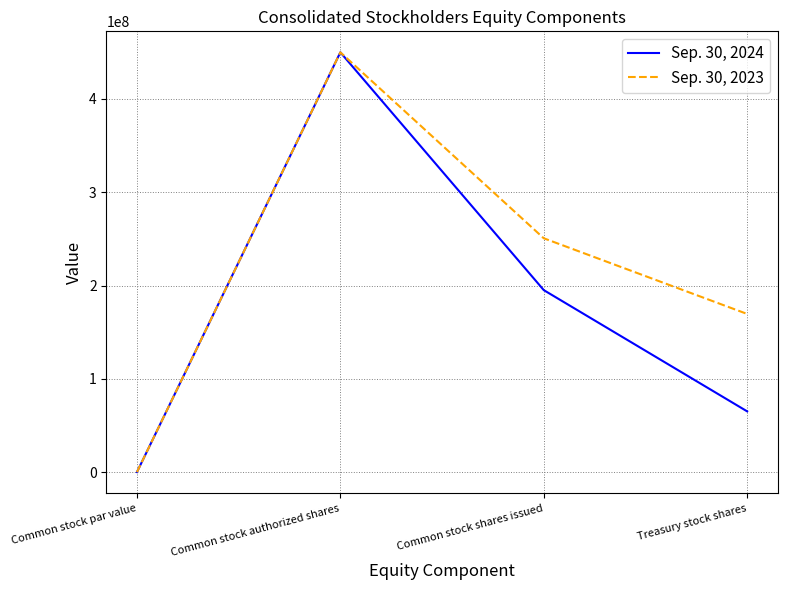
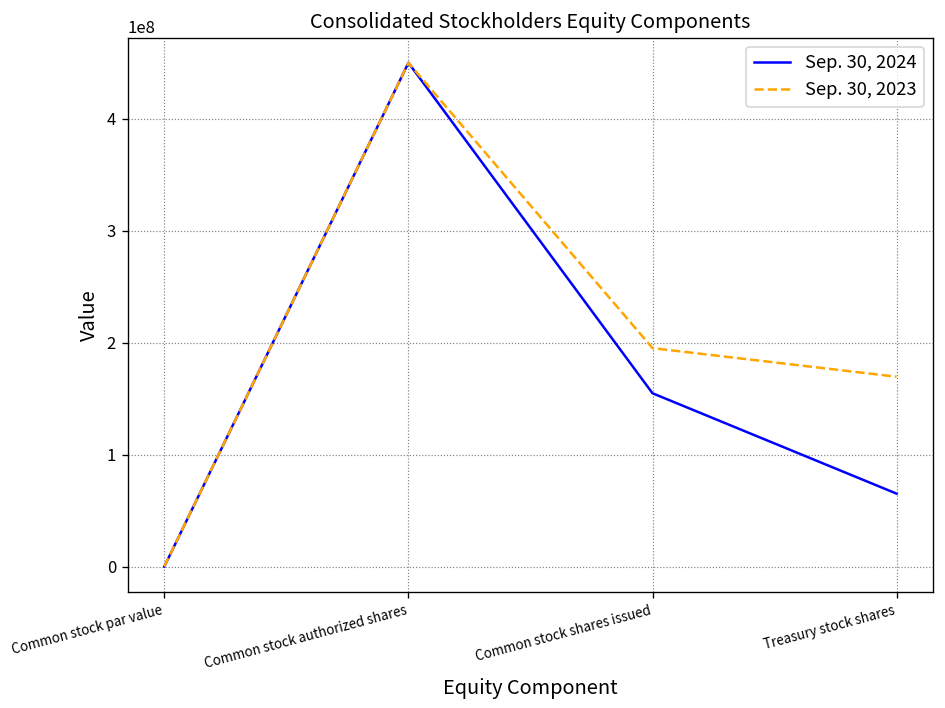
  {
    "Sep. 30, 2024": {
-     "Common stock shares issued": 200000000,
+     "Common stock shares issued": 150000000,
      "Treasury stock shares": 70000000
    },
    "Sep. 30, 2023": {
-     "Common stock shares issued": 250000000,
+     "Common stock shares issued": 200000000,
      "Treasury stock shares": 170000000
    }
  }
